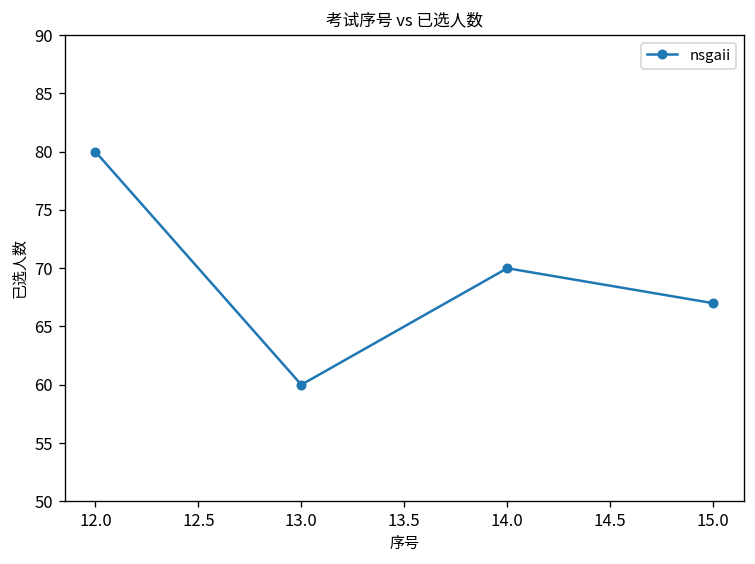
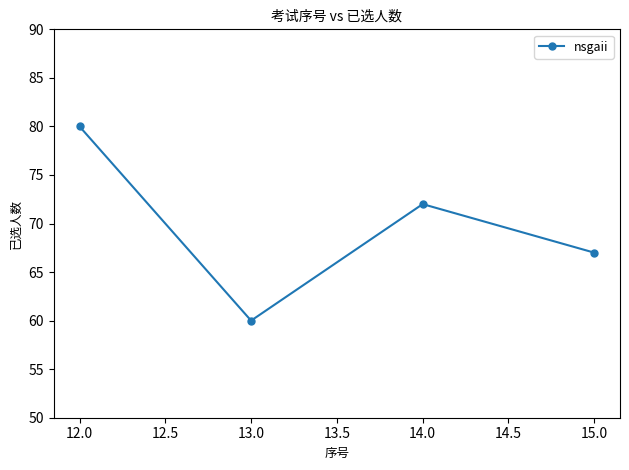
  {
    "12.0": 80,
    "13.0": 60,
-   "14.0": 70,
+   "14.0": 72,
    "15.0": 67
  }
